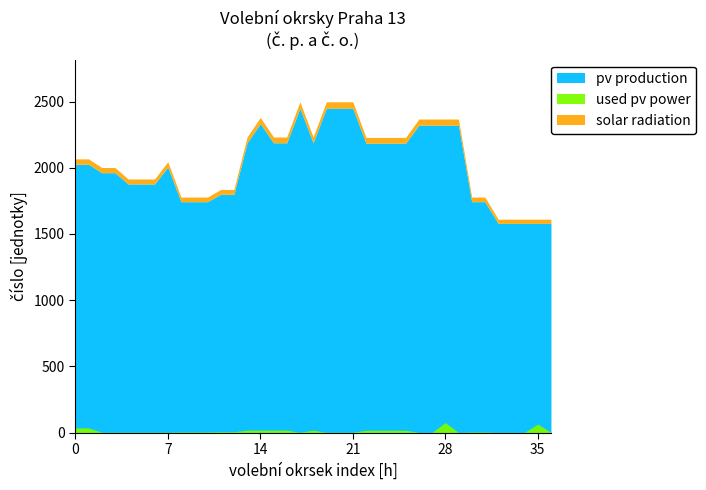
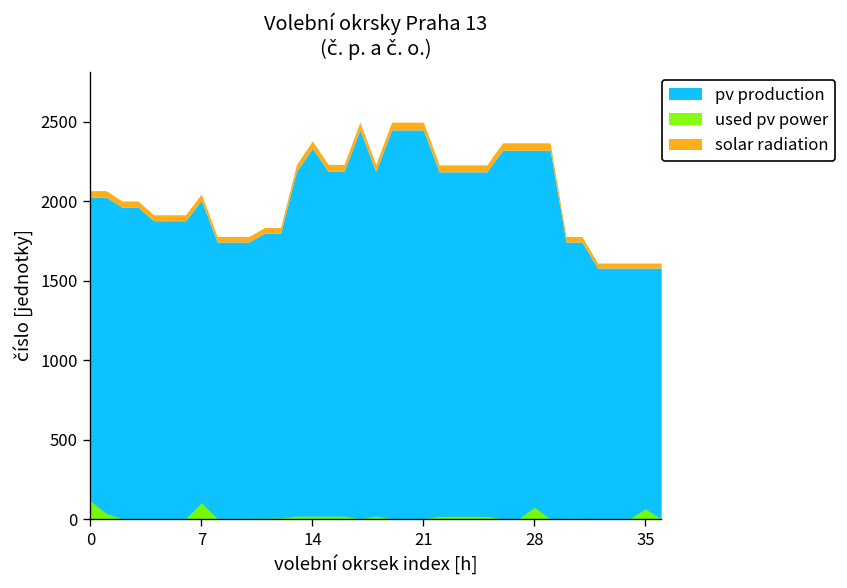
  {
    "pv production": {
      "0": 2030,
      "7": 2010,
      "14": 2330,
      "21": 2450,
      "28": 2320,
      "35": 1580
    },
    "used pv power": {
-     "0": 40,
-     "7": 0,
+     "0": 110,
+     "7": 100,
      "28": 80,
      "35": 60
    },
    "solar radiation": {
      "0": 40,
      "7": 40,
      "14": 50,
      "21": 50,
      "28": 50,
      "35": 30
    }
  }
